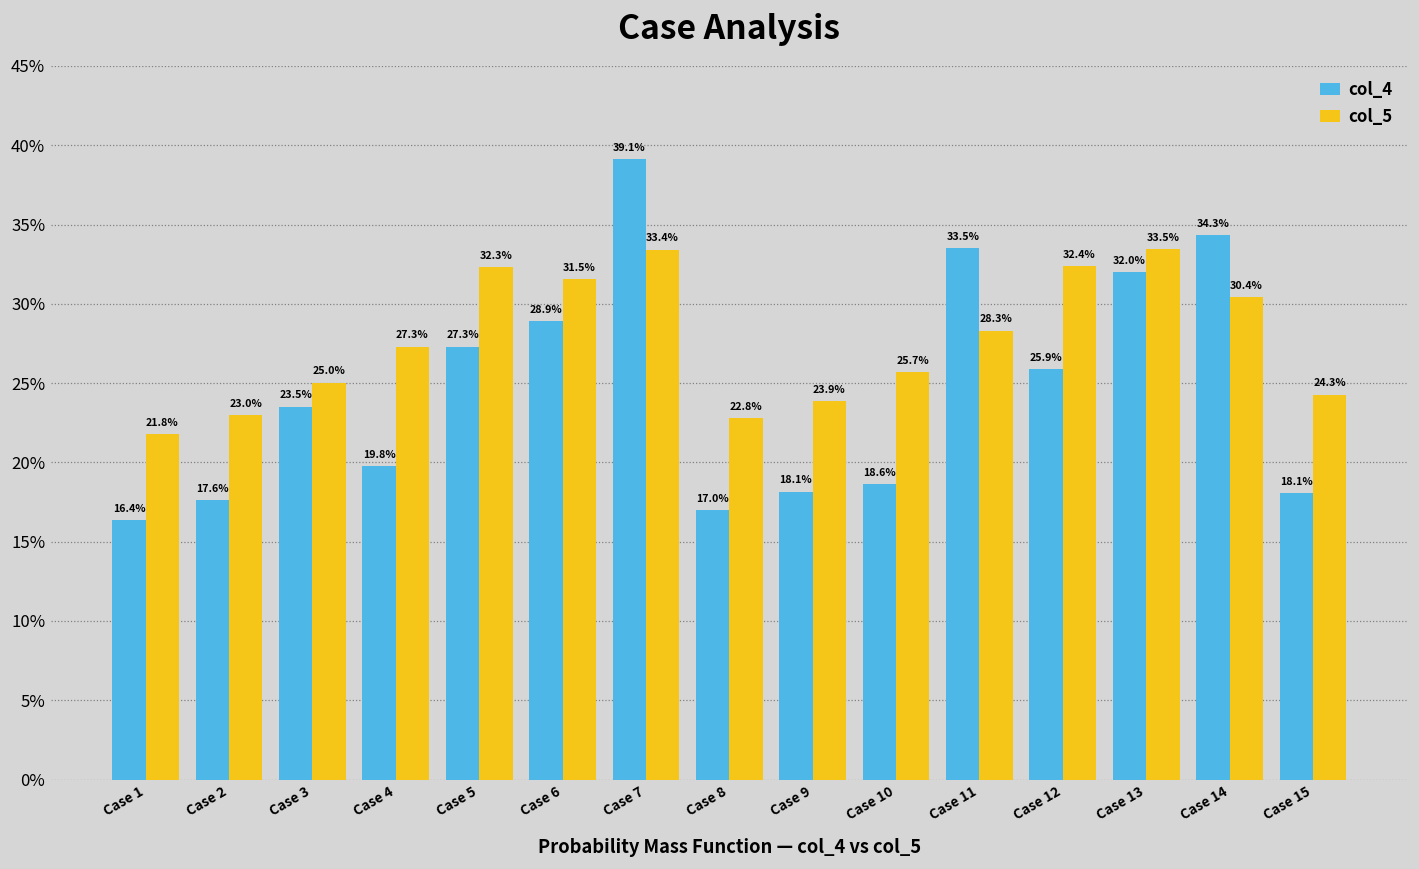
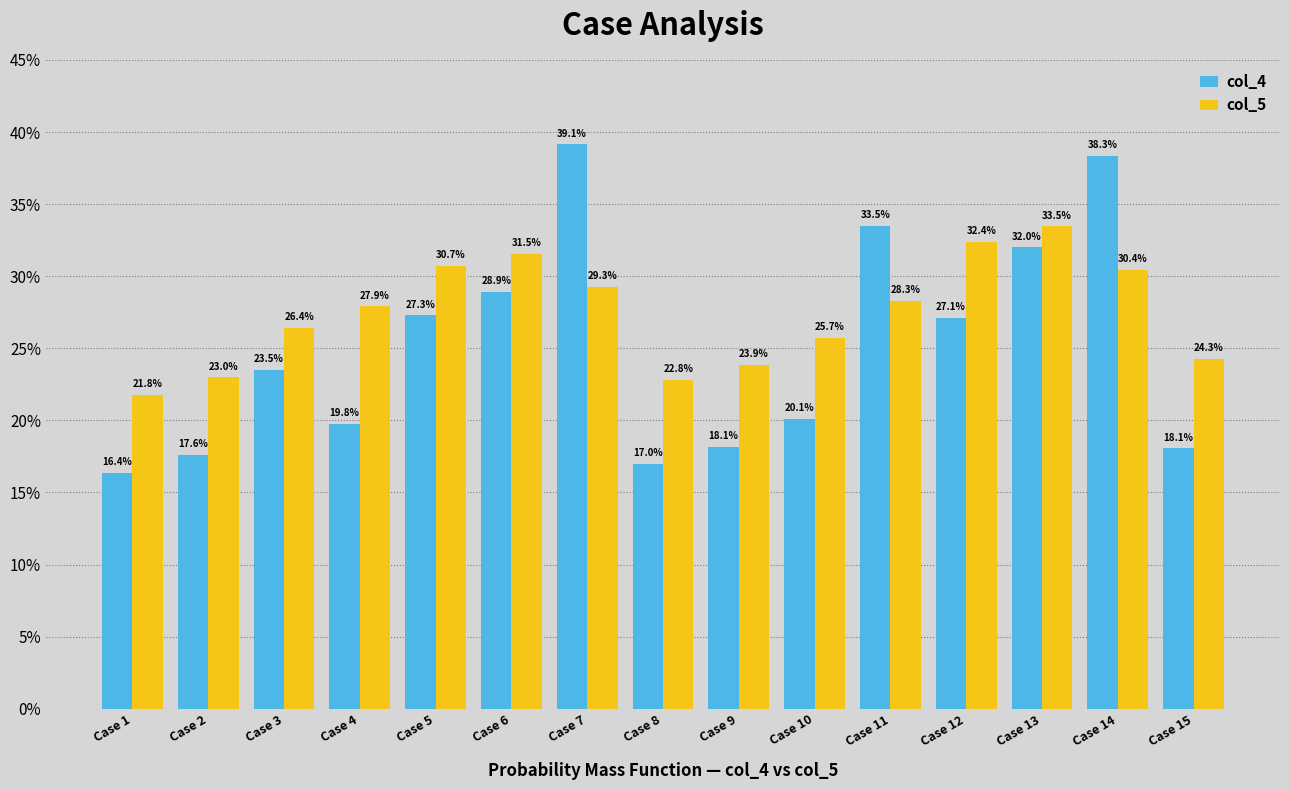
  {
    "col_4": {
      "Case 1": "16.4%",
      "Case 2": "17.6%",
      "Case 3": "23.5%",
      "Case 4": "19.8%",
      "Case 5": "27.3%",
      "Case 6": "28.9%",
      "Case 7": "39.1%",
      "Case 8": "17.0%",
      "Case 9": "18.1%",
-     "Case 10": "18.6%",
+     "Case 10": "20.1%",
      "Case 11": "33.5%",
-     "Case 12": "25.9%",
+     "Case 12": "27.1%",
      "Case 13": "32.0%",
-     "Case 14": "34.3%",
+     "Case 14": "38.3%",
      "Case 15": "18.1%"
    },
    "col_5": {
      "Case 1": "21.8%",
      "Case 2": "23.0%",
-     "Case 3": "25.0%",
-     "Case 4": "27.3%",
-     "Case 5": "32.3%",
+     "Case 3": "26.4%",
+     "Case 4": "27.9%",
+     "Case 5": "30.7%",
      "Case 6": "31.5%",
-     "Case 7": "33.4%",
+     "Case 7": "29.3%",
      "Case 8": "22.8%",
      "Case 9": "23.9%",
      "Case 10": "25.7%",
      "Case 11": "28.3%",
      "Case 12": "32.4%",
      "Case 13": "33.5%",
      "Case 14": "30.4%",
      "Case 15": "24.3%"
    }
  }
